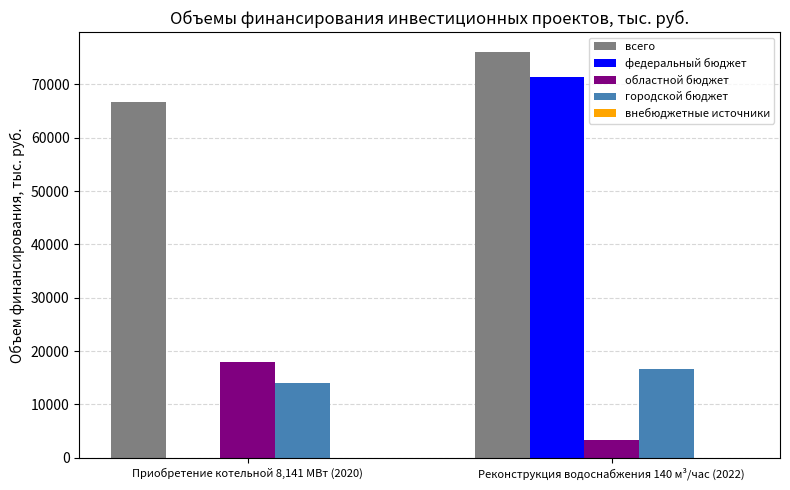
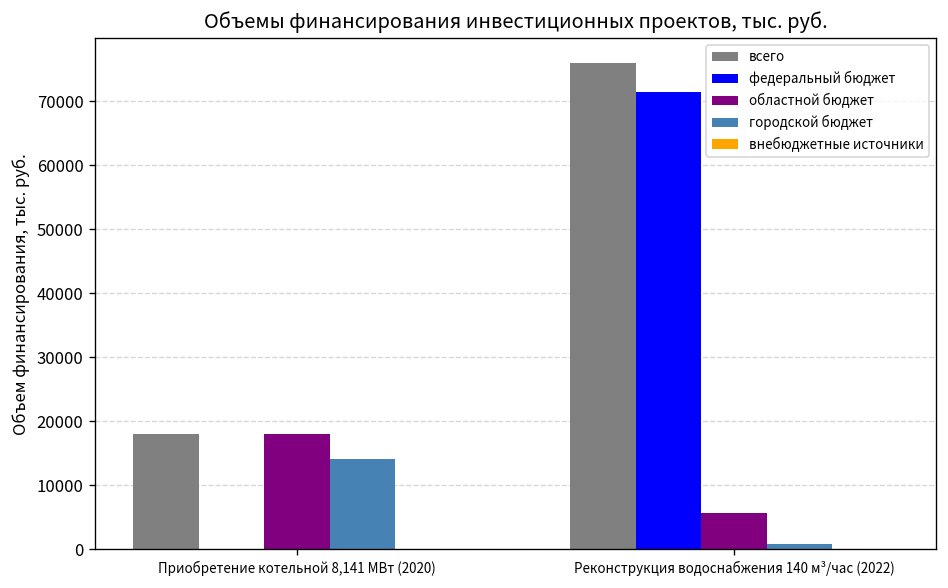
  {
    "всего": {
-     "Приобретение котельной 8,141 МВт (2020)": 67000,
+     "Приобретение котельной 8,141 МВт (2020)": 18000,
      "Реконструкция водоснабжения 140 м³/час (2022)": 76000
    },
    "федеральный бюджет": {
      "Приобретение котельной 8,141 МВт (2020)": 0,
      "Реконструкция водоснабжения 140 м³/час (2022)": 71000
    },
    "областной бюджет": {
      "Приобретение котельной 8,141 МВт (2020)": 18000,
-     "Реконструкция водоснабжения 140 м³/час (2022)": 3000
+     "Реконструкция водоснабжения 140 м³/час (2022)": 6000
    },
    "городской бюджет": {
      "Приобретение котельной 8,141 МВт (2020)": 14000,
-     "Реконструкция водоснабжения 140 м³/час (2022)": 17000
+     "Реконструкция водоснабжения 140 м³/час (2022)": 1000
    },
    "внебюджетные источники": {
      "Приобретение котельной 8,141 МВт (2020)": 0,
      "Реконструкция водоснабжения 140 м³/час (2022)": 0
    }
  }
